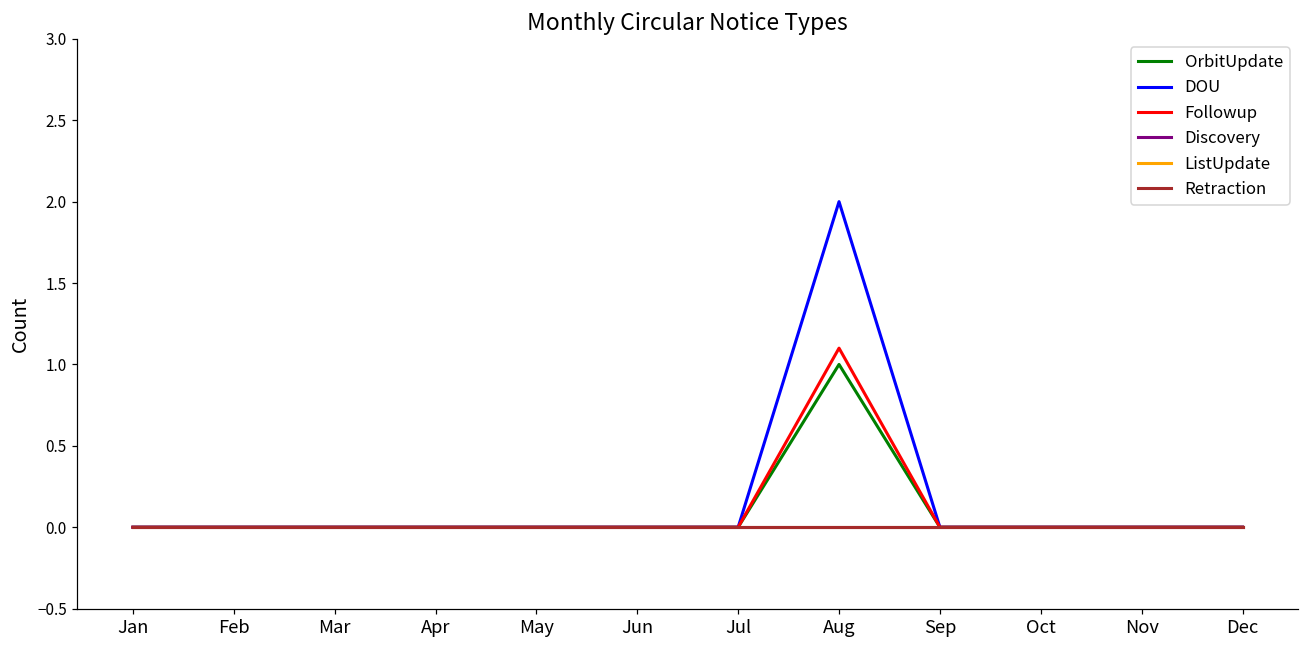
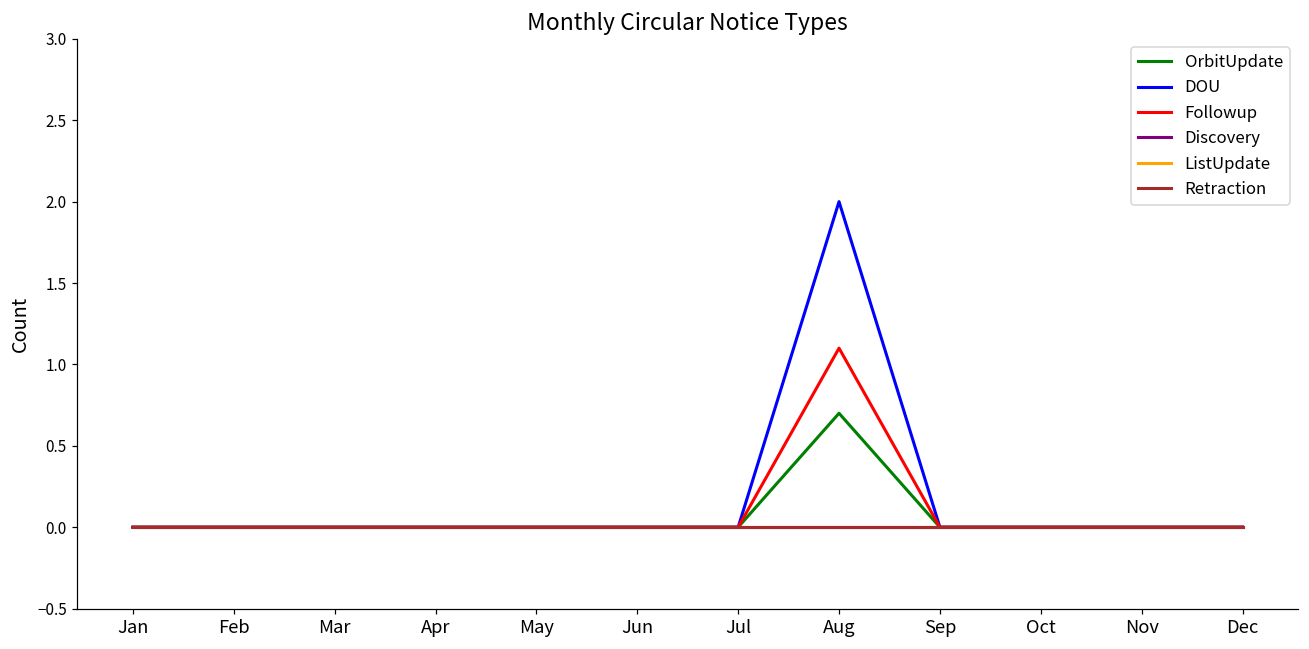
  {
    "OrbitUpdate": {
-     "Aug": 1.0
+     "Aug": 0.7
    },
    "DOU": {
      "Aug": 2.0
    },
    "Followup": {
      "Aug": 1.1
    },
    "Retraction": {
      "Aug": 0.0
    }
  }
